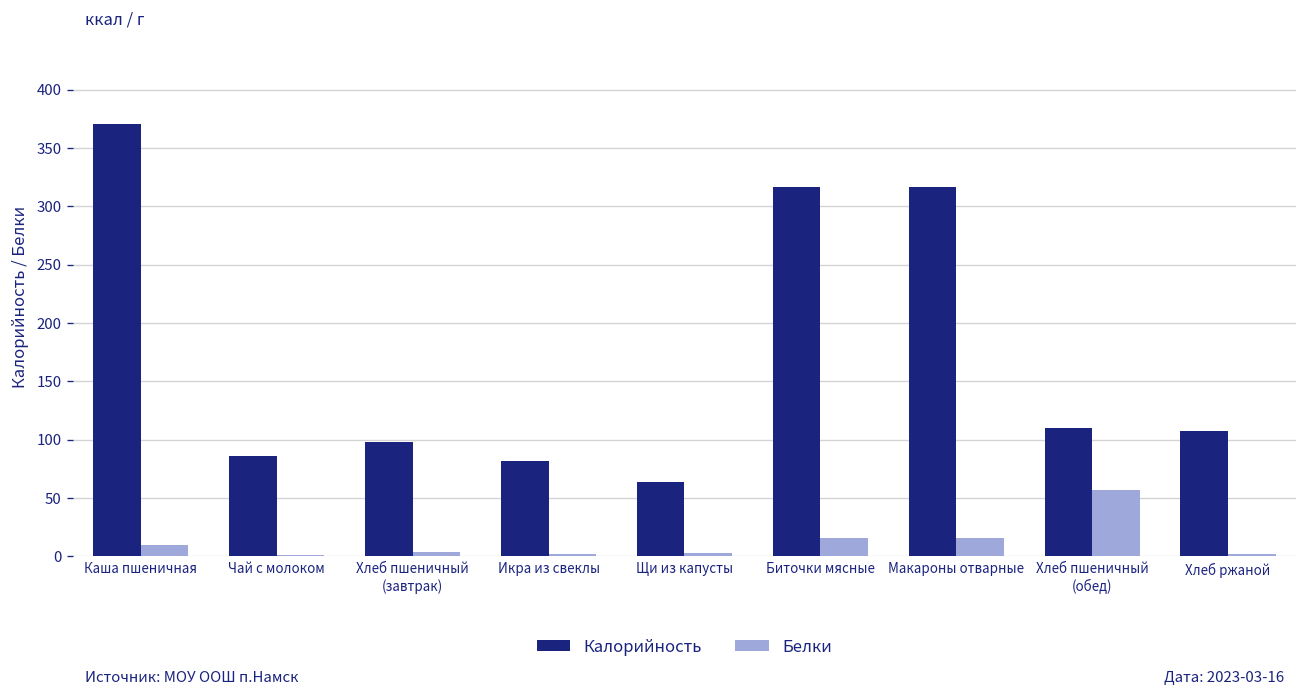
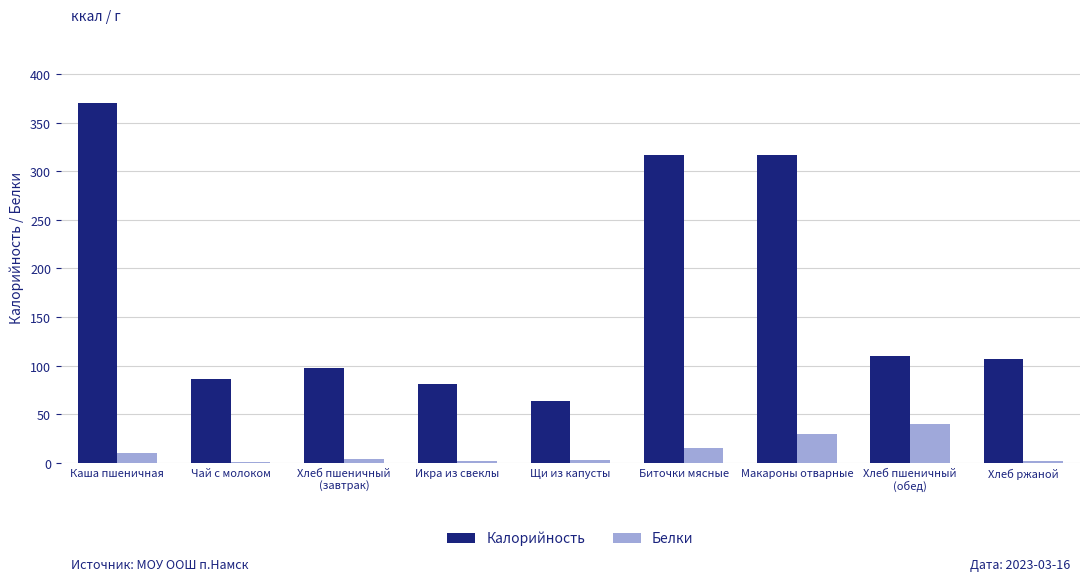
  {
    "Калорийность": {
      "Каша пшеничная": 370,
      "Чай с молоком": 90,
      "Хлеб пшеничный (завтрак)": 100,
      "Икра из свеклы": 80,
      "Щи из капусты": 60,
      "Биточки мясные": 320,
      "Макароны отварные": 320,
      "Хлеб пшеничный (обед)": 110,
      "Хлеб ржаной": 110
    },
    "Белки": {
      "Каша пшеничная": 10,
      "Хлеб пшеничный (завтрак)": 0,
      "Щи из капусты": 0,
      "Биточки мясные": 20,
-     "Макароны отварные": 20,
-     "Хлеб пшеничный (обед)": 60
+     "Макароны отварные": 30,
+     "Хлеб пшеничный (обед)": 40
    }
  }
